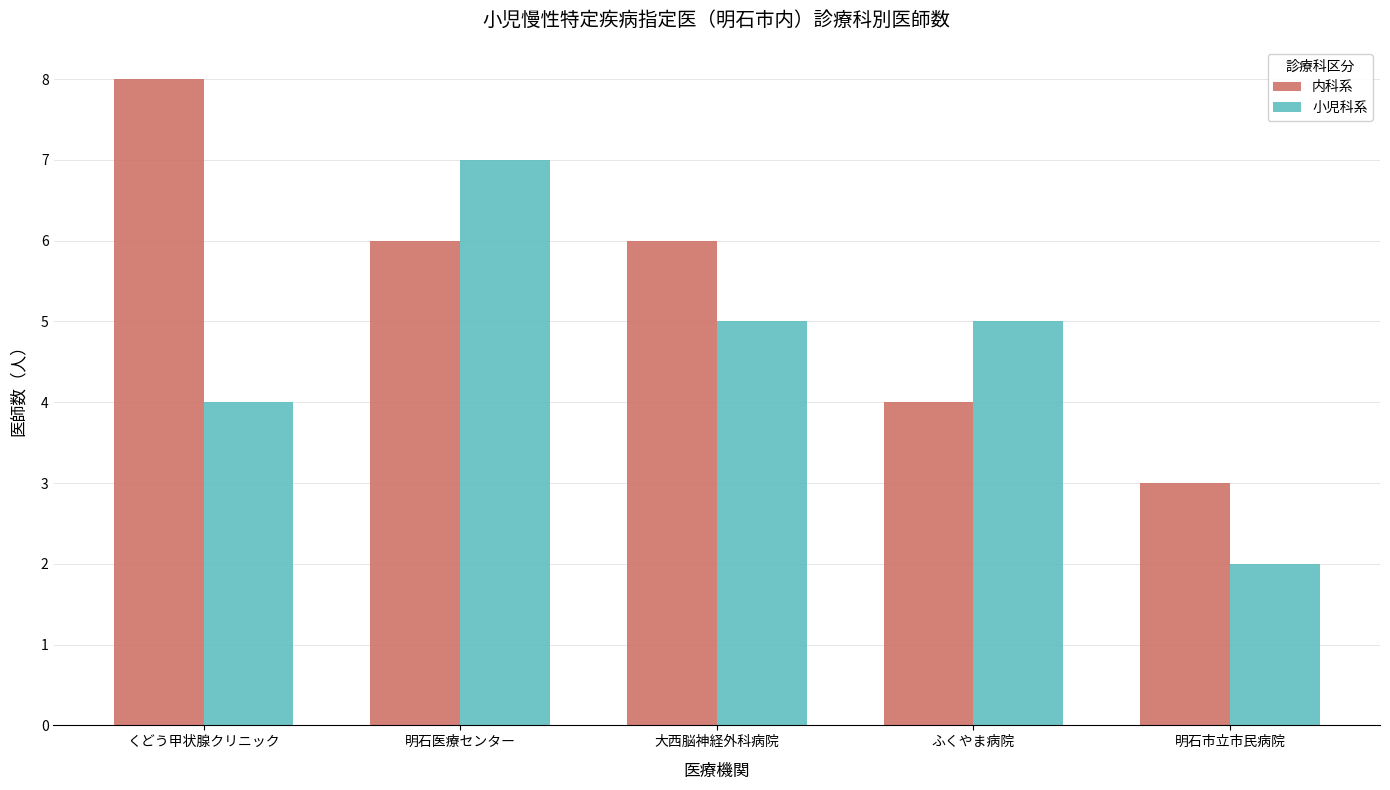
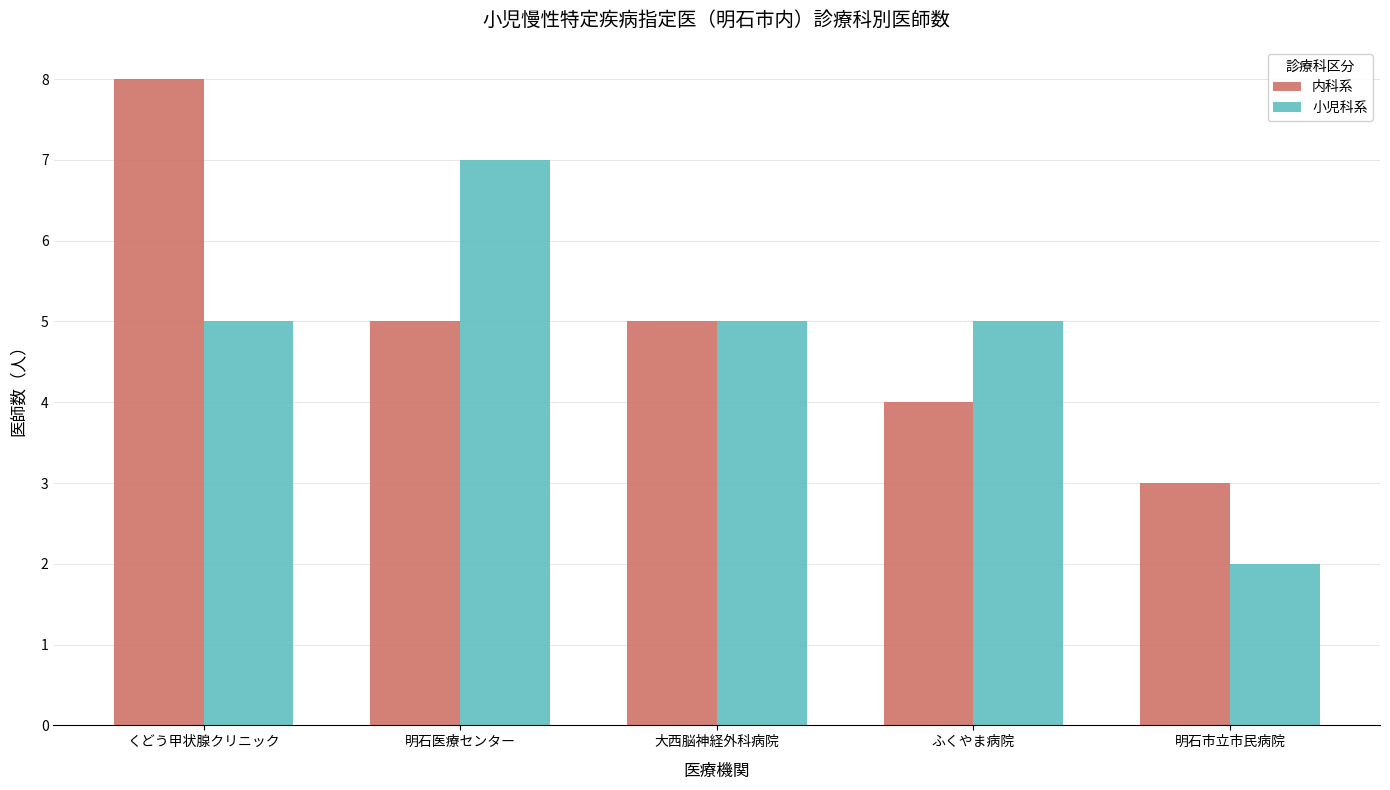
  {
    "内科系": {
      "くどう甲状腺クリニック": 8,
-     "明石医療センター": 6,
-     "大西脳神経外科病院": 6,
+     "明石医療センター": 5,
+     "大西脳神経外科病院": 5,
      "ふくやま病院": 4,
      "明石市立市民病院": 3
    },
    "小児科系": {
-     "くどう甲状腺クリニック": 4,
+     "くどう甲状腺クリニック": 5,
      "明石医療センター": 7,
      "大西脳神経外科病院": 5,
      "ふくやま病院": 5,
      "明石市立市民病院": 2
    }
  }
